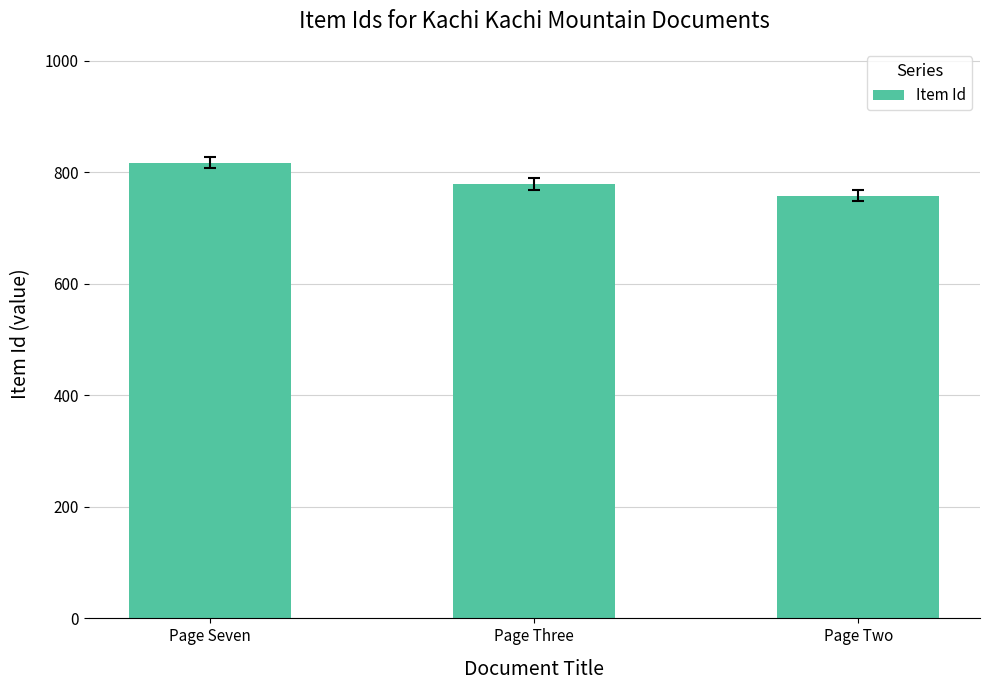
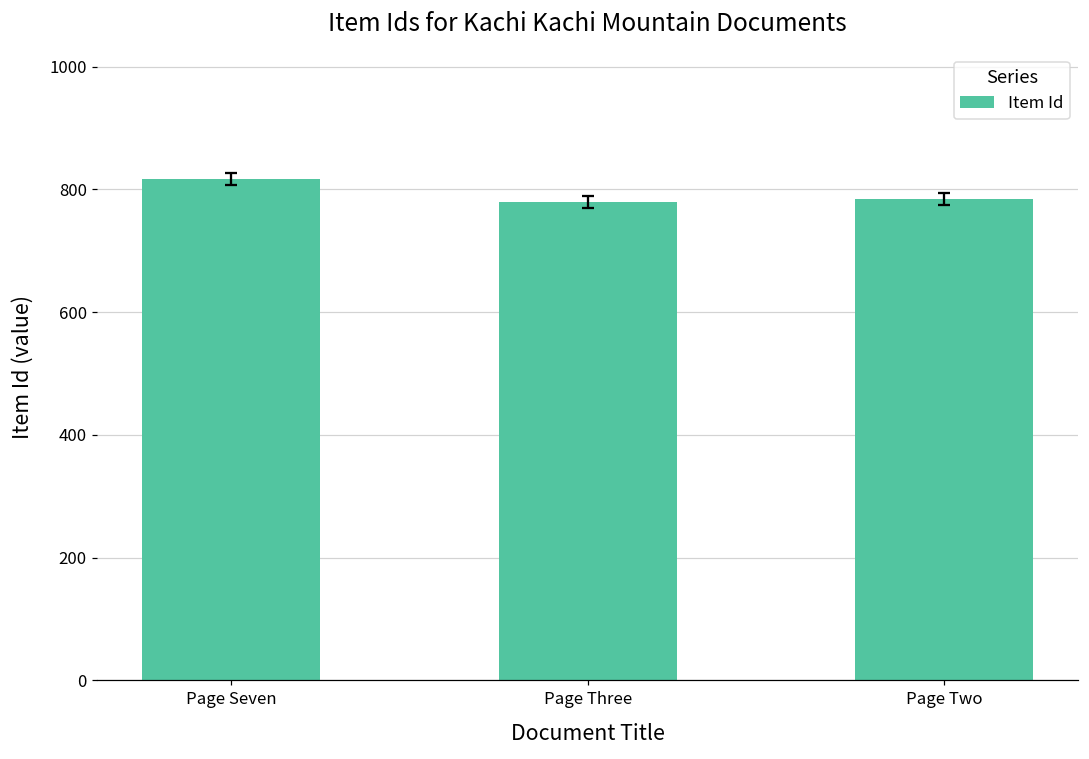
  {
    "Item Id": {
      "Page Seven": 820,
      "Page Three": 780,
-     "Page Two": 760
+     "Page Two": 790
    }
  }
